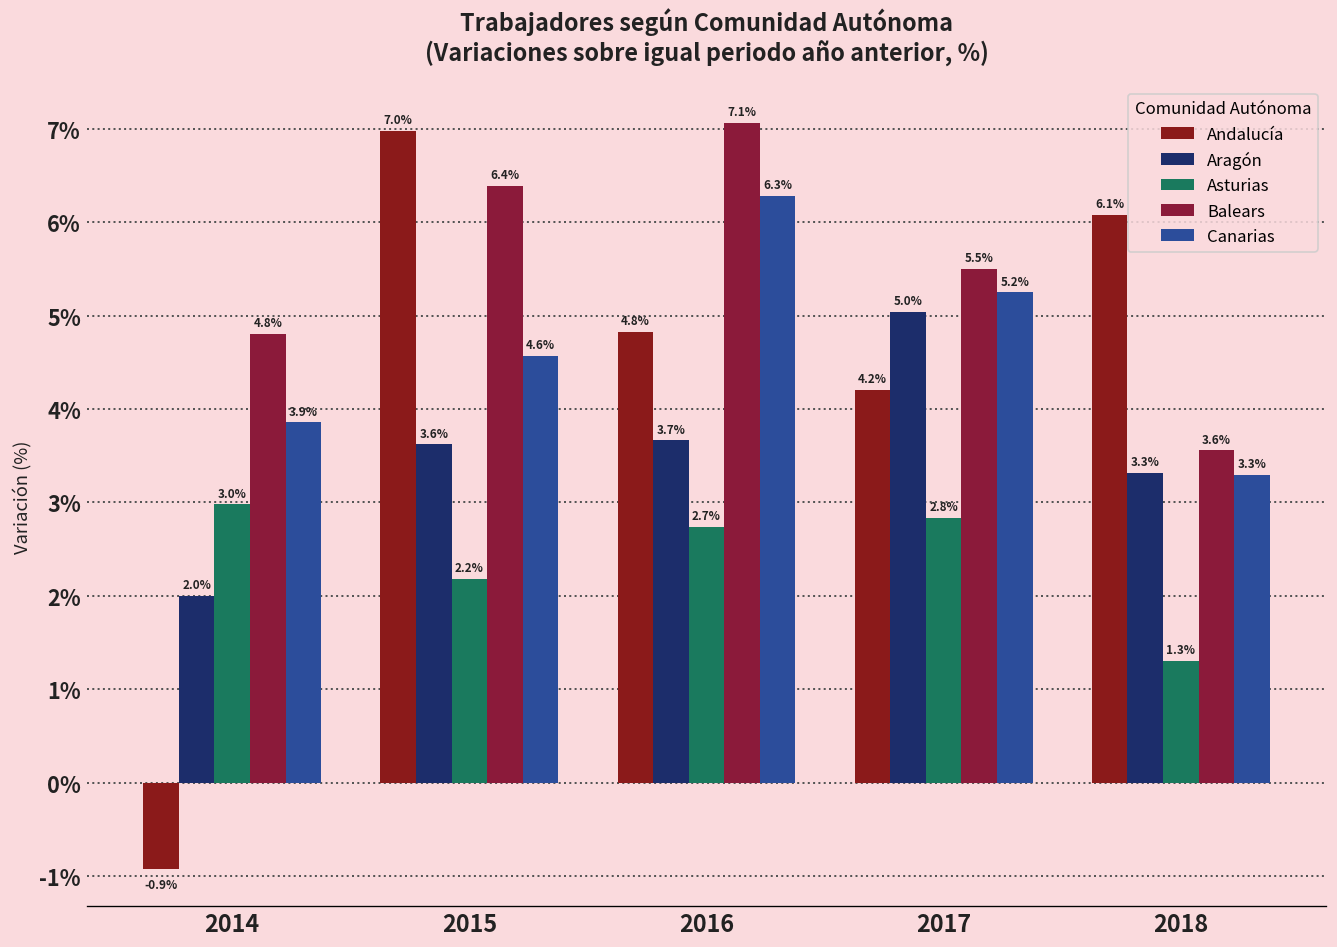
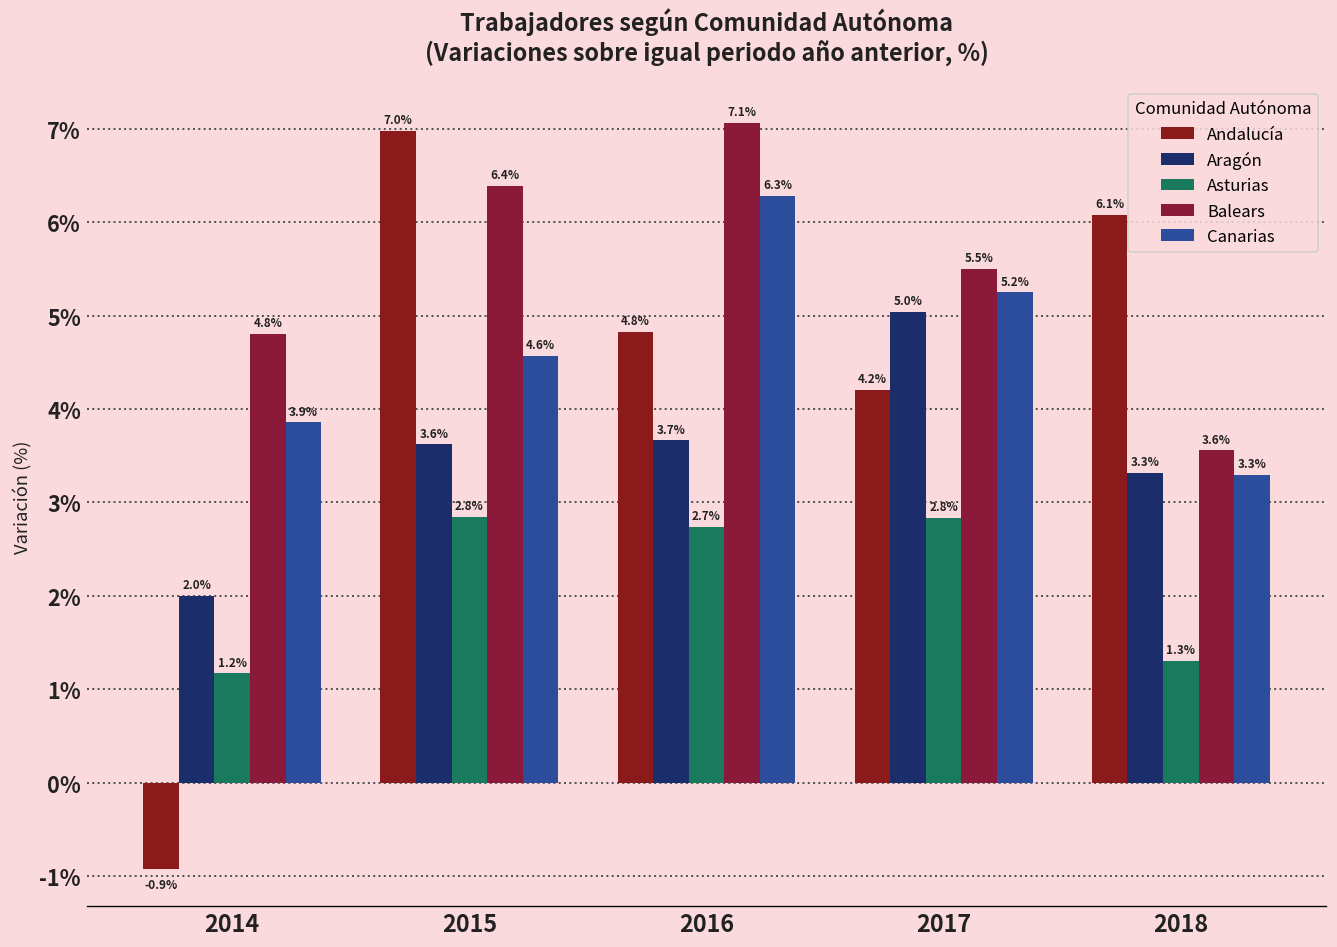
  {
    "Asturias": {
-     "2014": "3.0%",
-     "2015": "2.2%",
+     "2014": "1.2%",
+     "2015": "2.8%",
      "2016": "2.7%",
      "2017": "2.8%",
      "2018": "1.3%"
    }
  }
